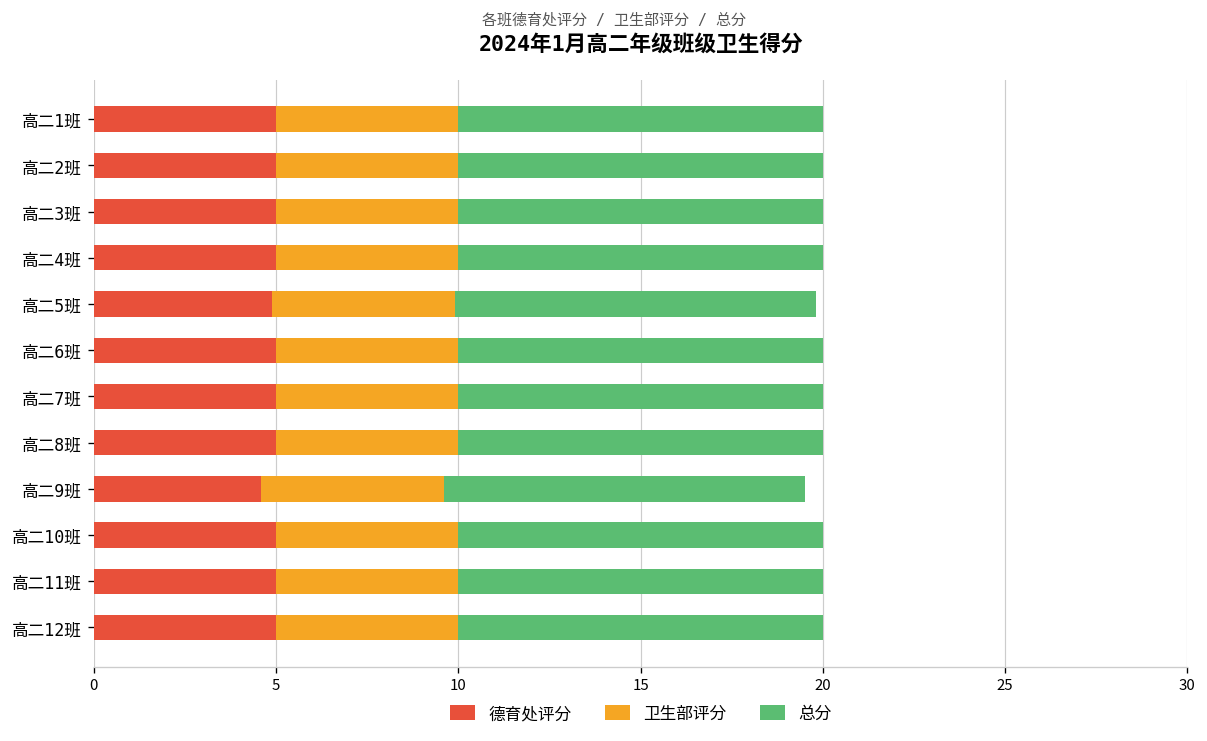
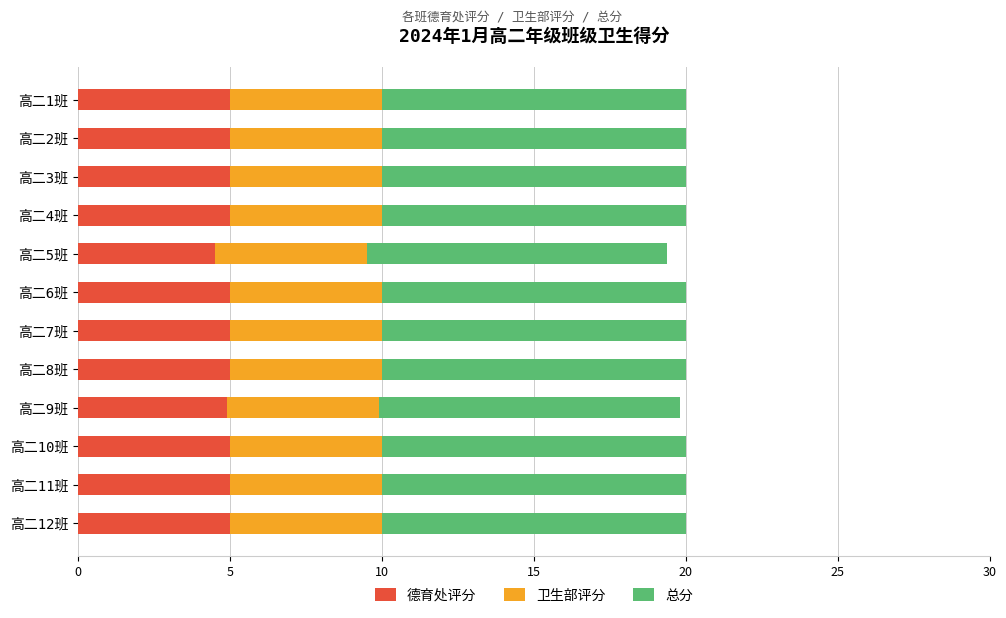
  {
    "德育处评分": {
      "高二1班": 5.0,
      "高二2班": 5.0,
      "高二3班": 5.0,
      "高二4班": 5.0,
-     "高二5班": 4.9,
+     "高二5班": 4.5,
      "高二6班": 5.0,
      "高二7班": 5.0,
      "高二8班": 5.0,
-     "高二9班": 4.6,
+     "高二9班": 4.9,
      "高二10班": 5.0,
      "高二11班": 5.0,
      "高二12班": 5.0
    },
    "卫生部评分": {
      "高二1班": 5.0,
      "高二2班": 5.0,
      "高二3班": 5.0,
      "高二4班": 5.0,
      "高二5班": 5.0,
      "高二6班": 5.0,
      "高二7班": 5.0,
      "高二8班": 5.0,
      "高二9班": 5.0,
      "高二10班": 5.0,
      "高二11班": 5.0,
      "高二12班": 5.0
    },
    "总分": {
      "高二1班": 10.0,
      "高二2班": 10.0,
      "高二3班": 10.0,
      "高二4班": 10.0,
      "高二5班": 9.9,
      "高二6班": 10.0,
      "高二7班": 10.0,
      "高二8班": 10.0,
      "高二9班": 9.9,
      "高二10班": 10.0,
      "高二11班": 10.0,
      "高二12班": 10.0
    }
  }
